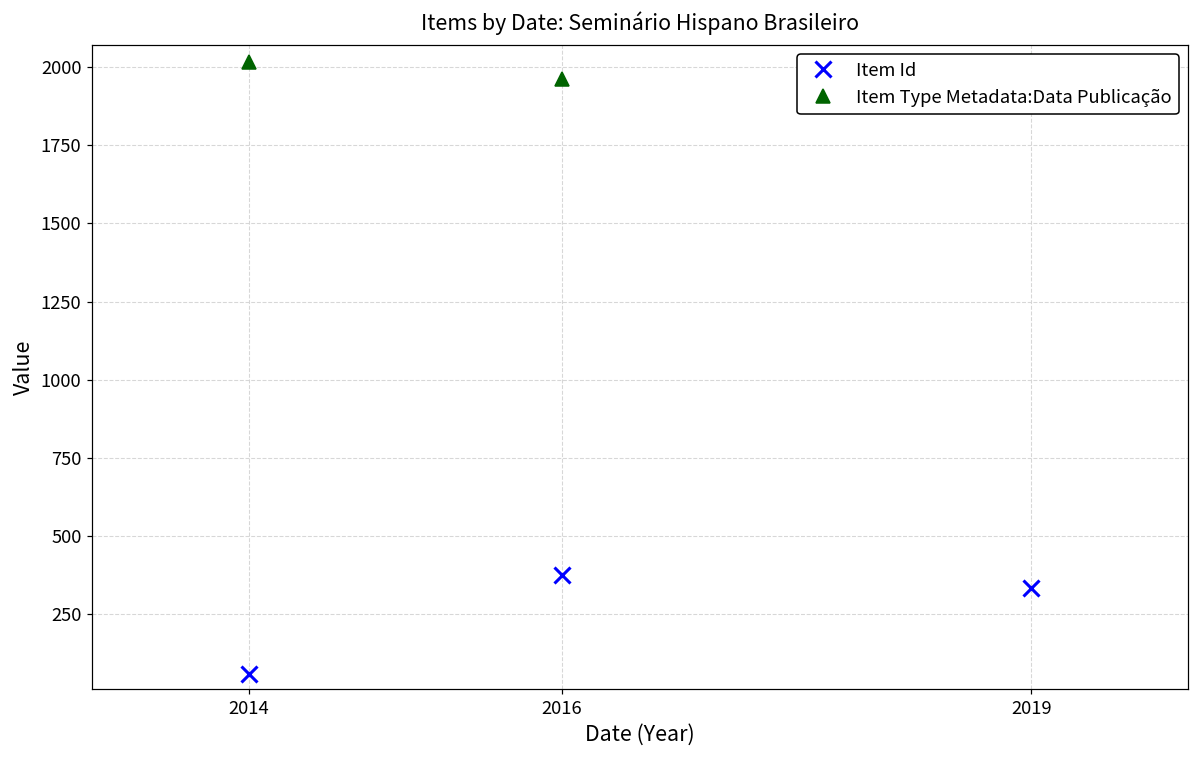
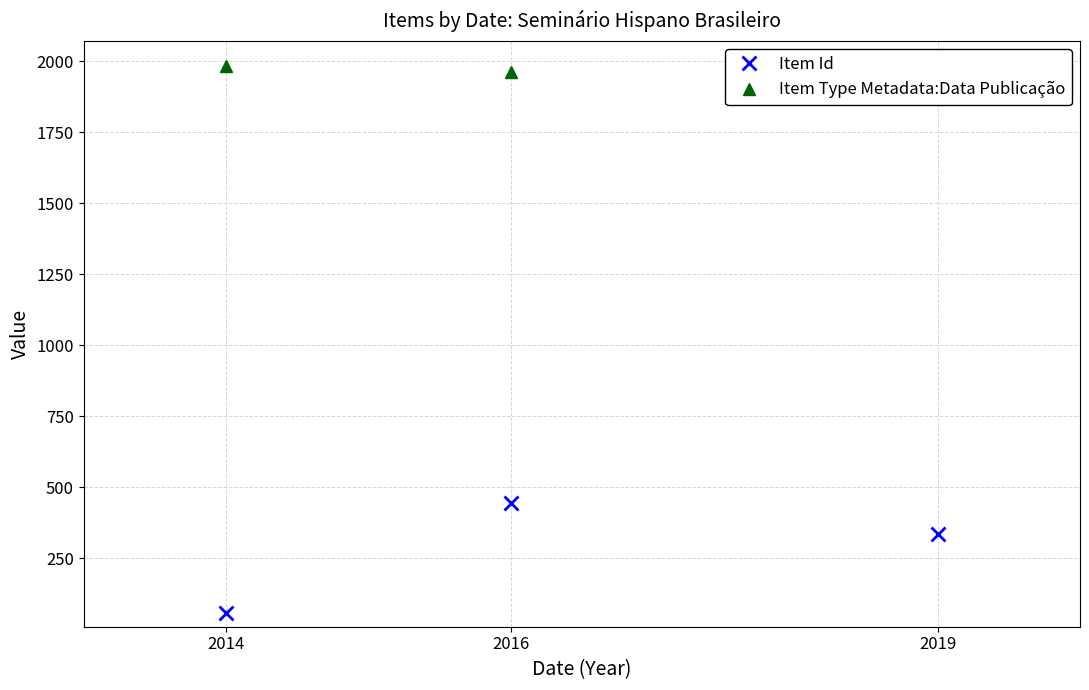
  {
    "Item Id": {
      "2014": 60,
-     "2016": 380,
+     "2016": 450,
      "2019": 340
    },
    "Item Type Metadata:Data Publicação": {
-     "2014": 2020,
+     "2014": 1980,
      "2016": 1960
    }
  }
